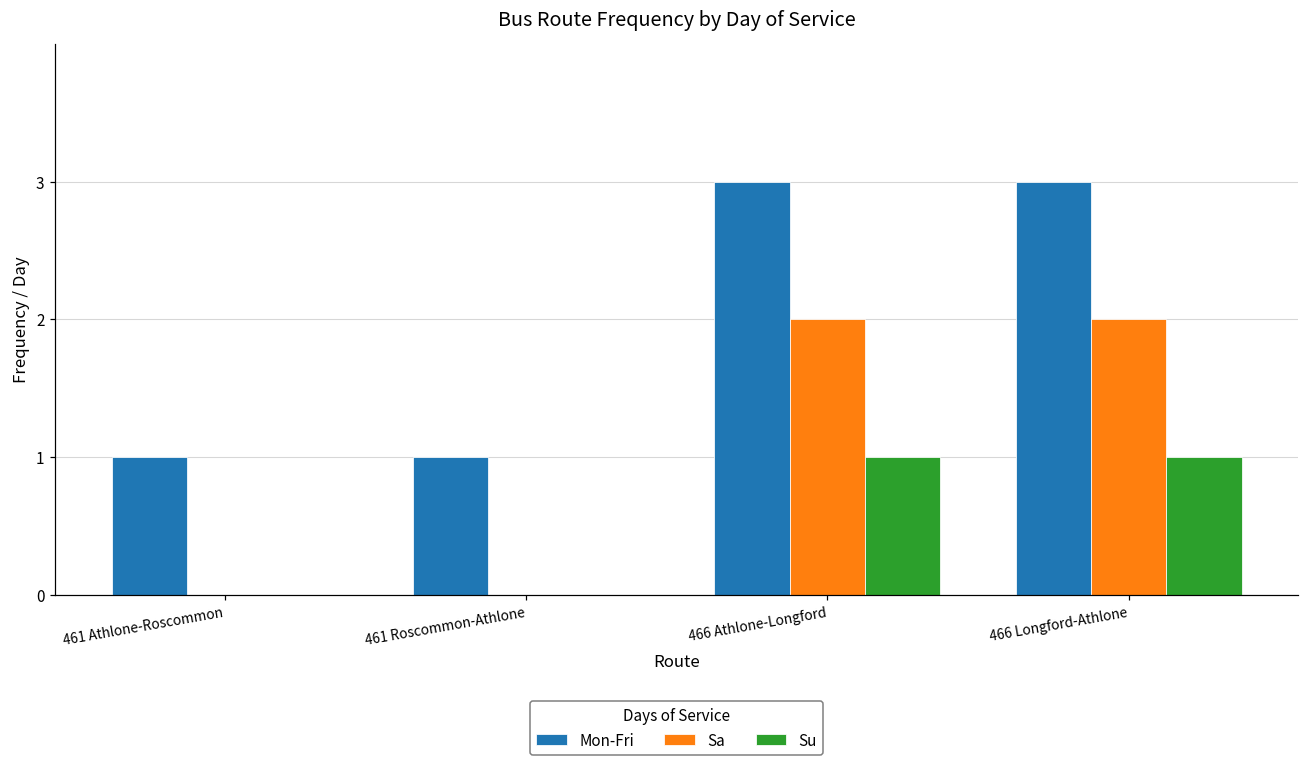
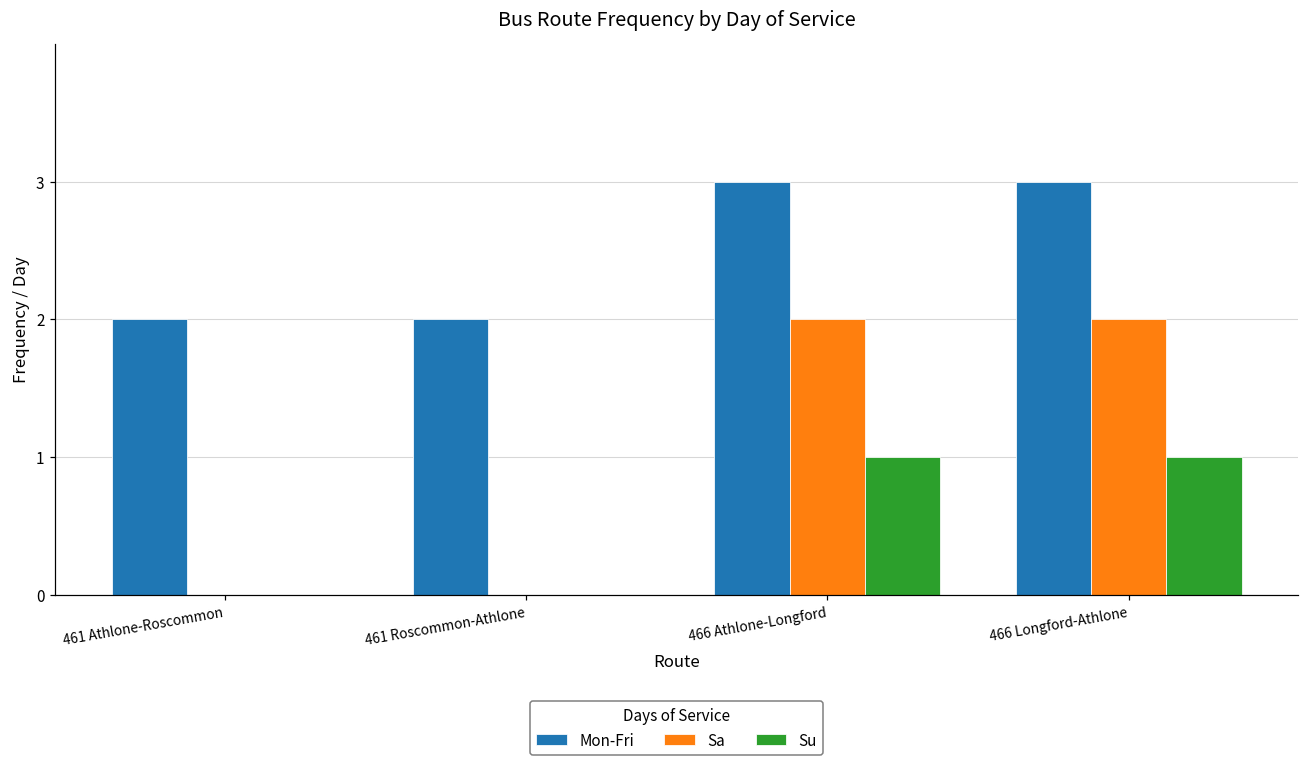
  {
    "Mon-Fri": {
-     "461 Athlone-Roscommon": 1,
-     "461 Roscommon-Athlone": 1,
+     "461 Athlone-Roscommon": 2,
+     "461 Roscommon-Athlone": 2,
      "466 Athlone-Longford": 3,
      "466 Longford-Athlone": 3
    },
    "Sa": {
      "461 Athlone-Roscommon": 0,
      "461 Roscommon-Athlone": 0,
      "466 Athlone-Longford": 2,
      "466 Longford-Athlone": 2
    },
    "Su": {
      "461 Athlone-Roscommon": 0,
      "461 Roscommon-Athlone": 0,
      "466 Athlone-Longford": 1,
      "466 Longford-Athlone": 1
    }
  }
